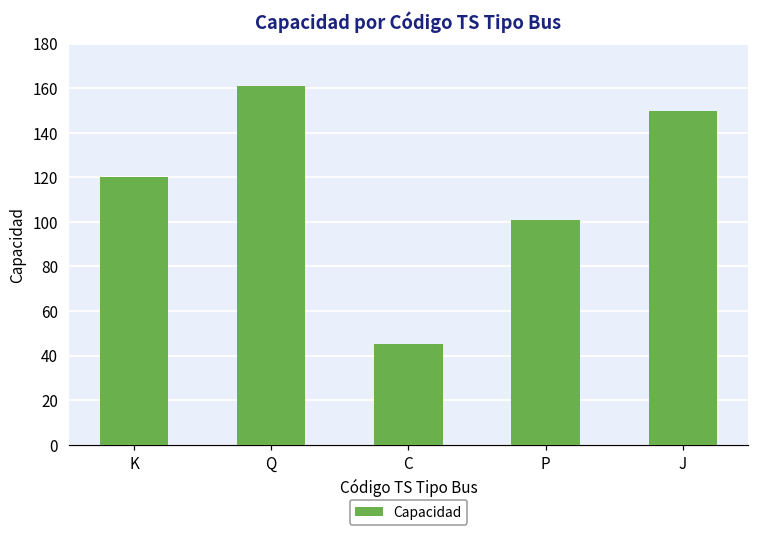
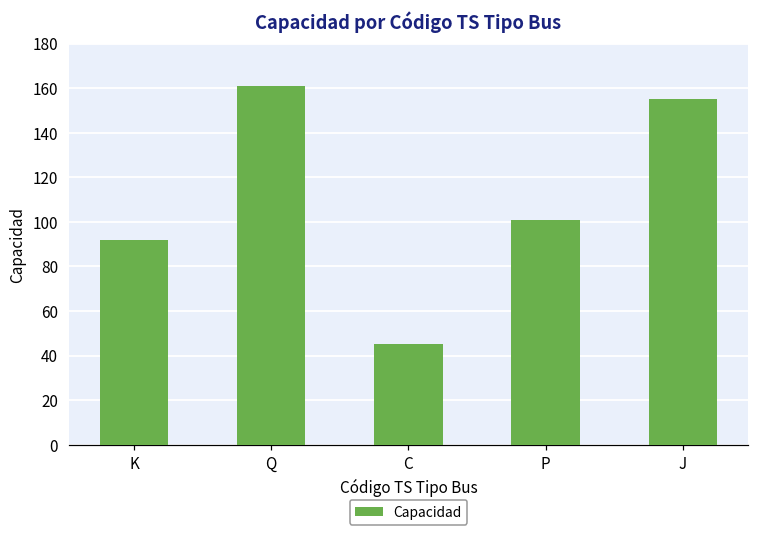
  {
-   "K": 120,
+   "K": 92,
    "Q": 161,
    "C": 45,
    "P": 101,
-   "J": 150
+   "J": 155
  }
